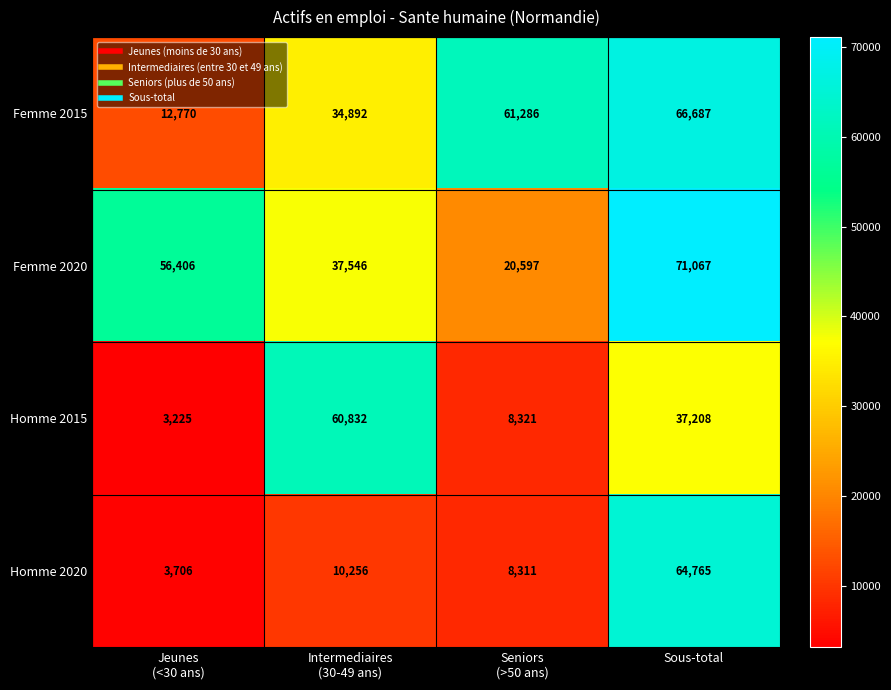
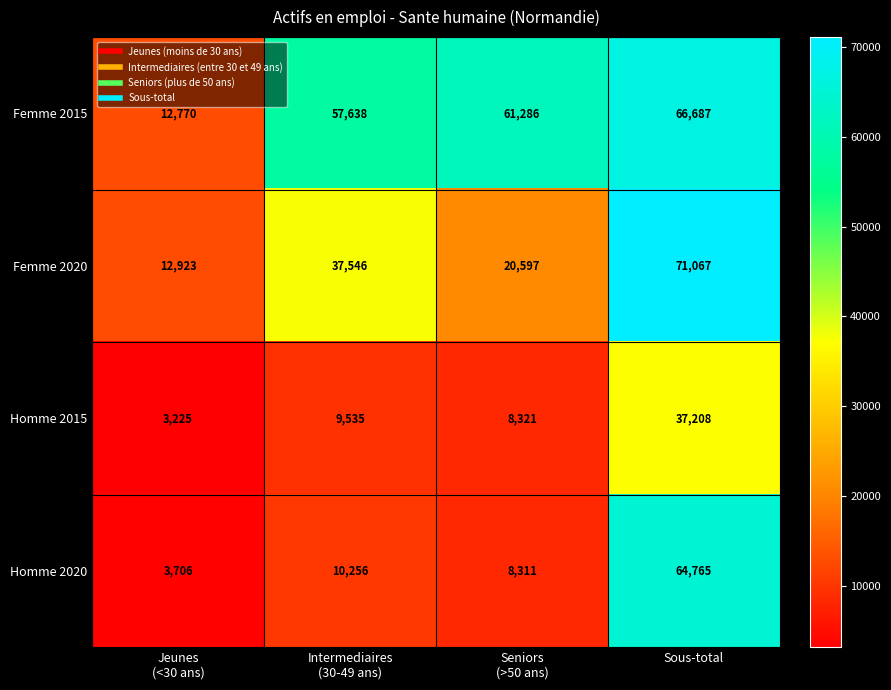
  {
    "Femme 2015": {
-     "Intermediaires (30-49 ans)": "34,892",
+     "Intermediaires (30-49 ans)": "57,638",
      "Seniors (>50 ans)": "61,286",
      "Sous-total": "66,687"
    },
    "Femme 2020": {
-     "Jeunes (<30 ans)": "56,406",
+     "Jeunes (<30 ans)": "12,923",
      "Intermediaires (30-49 ans)": "37,546",
      "Seniors (>50 ans)": "20,597",
      "Sous-total": "71,067"
    },
    "Homme 2015": {
      "Jeunes (<30 ans)": "3,225",
-     "Intermediaires (30-49 ans)": "60,832",
+     "Intermediaires (30-49 ans)": "9,535",
      "Seniors (>50 ans)": "8,321",
      "Sous-total": "37,208"
    },
    "Homme 2020": {
      "Jeunes (<30 ans)": "3,706",
      "Intermediaires (30-49 ans)": "10,256",
      "Seniors (>50 ans)": "8,311",
      "Sous-total": "64,765"
    }
  }
